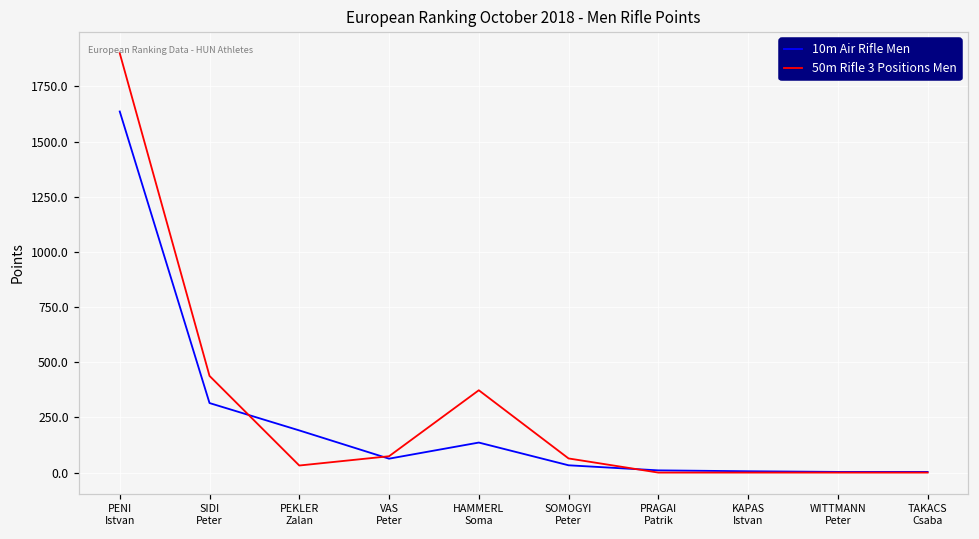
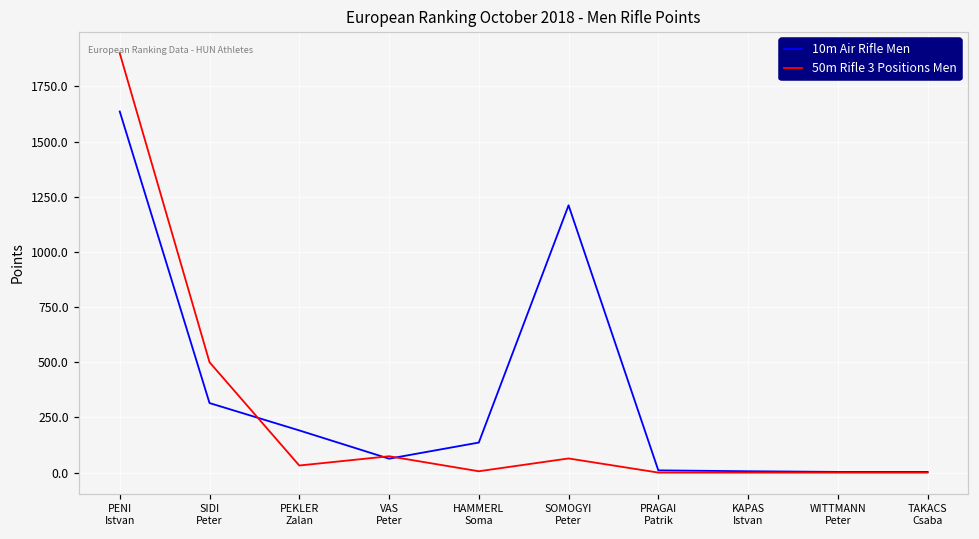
  {
    "10m Air Rifle Men": {
      "PENI Istvan": 1640,
      "SIDI Peter": 320,
      "PEKLER Zalan": 190,
      "HAMMERL Soma": 140,
-     "SOMOGYI Peter": 30
+     "SOMOGYI Peter": 1210
    },
    "50m Rifle 3 Positions Men": {
      "PENI Istvan": 1900,
-     "SIDI Peter": 440,
+     "SIDI Peter": 500,
      "PEKLER Zalan": 30,
-     "HAMMERL Soma": 370,
+     "HAMMERL Soma": 10,
      "SOMOGYI Peter": 60
    }
  }
